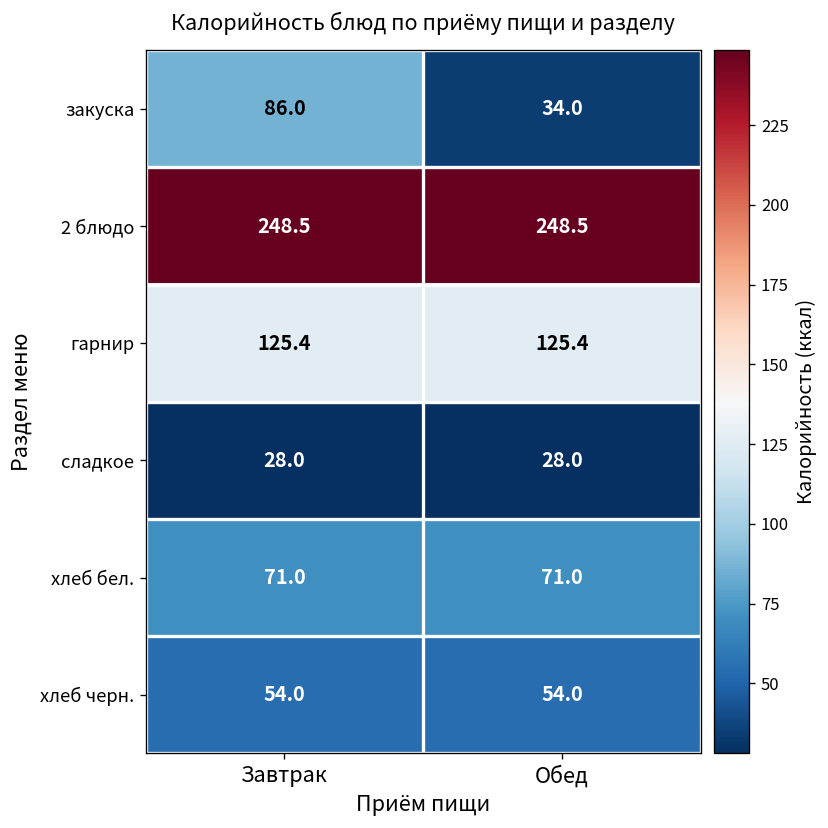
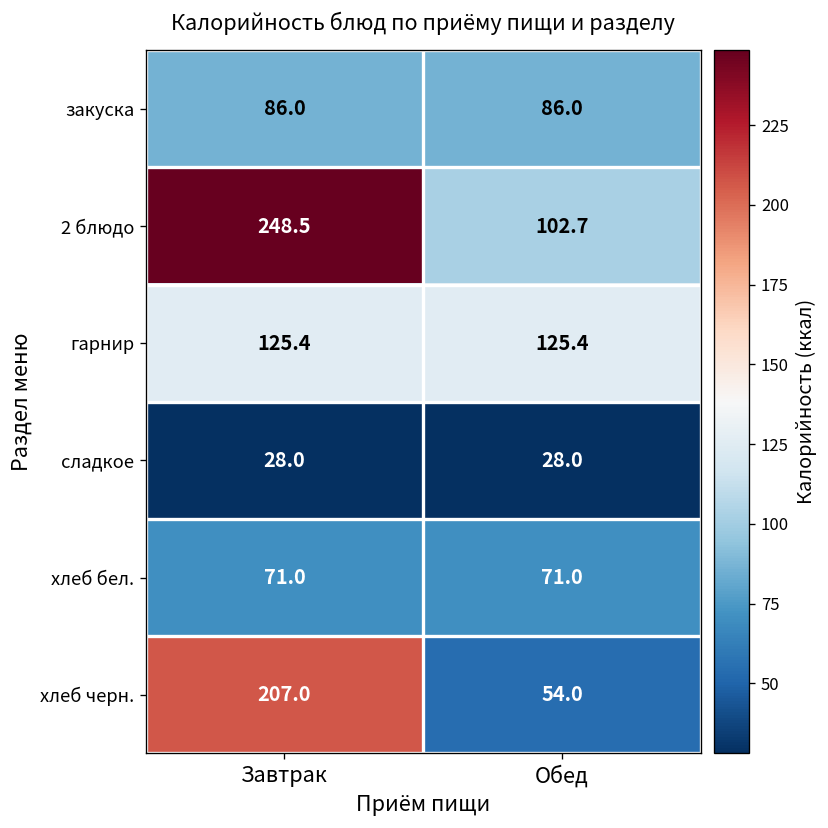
  {
    "закуска": {
      "Завтрак": 86.0,
-     "Обед": 34.0
+     "Обед": 86.0
    },
    "2 блюдо": {
      "Завтрак": 248.5,
-     "Обед": 248.5
+     "Обед": 102.7
    },
    "гарнир": {
      "Завтрак": 125.4,
      "Обед": 125.4
    },
    "сладкое": {
      "Завтрак": 28.0,
      "Обед": 28.0
    },
    "хлеб бел.": {
      "Завтрак": 71.0,
      "Обед": 71.0
    },
    "хлеб черн.": {
-     "Завтрак": 54.0,
+     "Завтрак": 207.0,
      "Обед": 54.0
    }
  }
